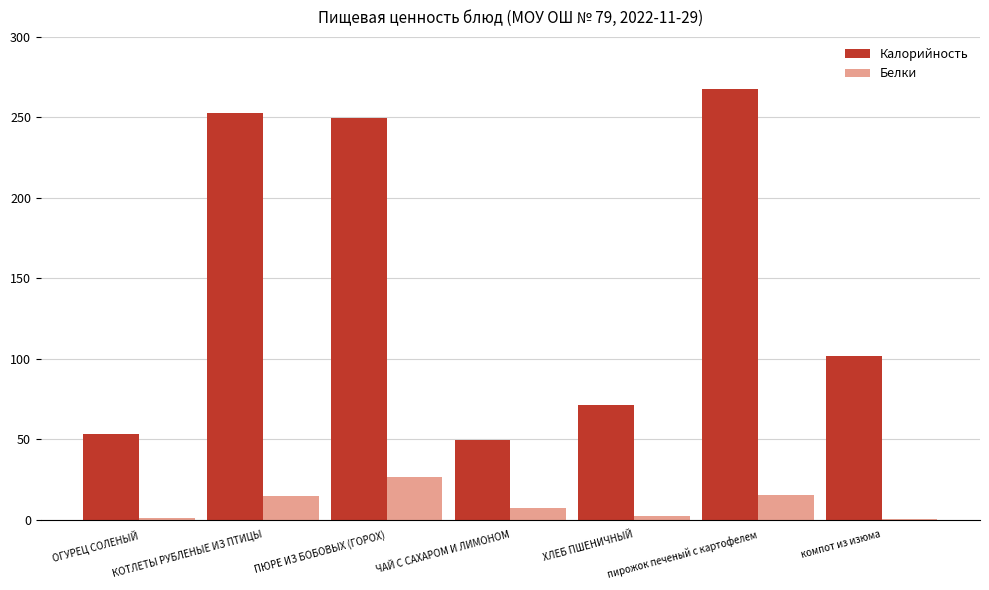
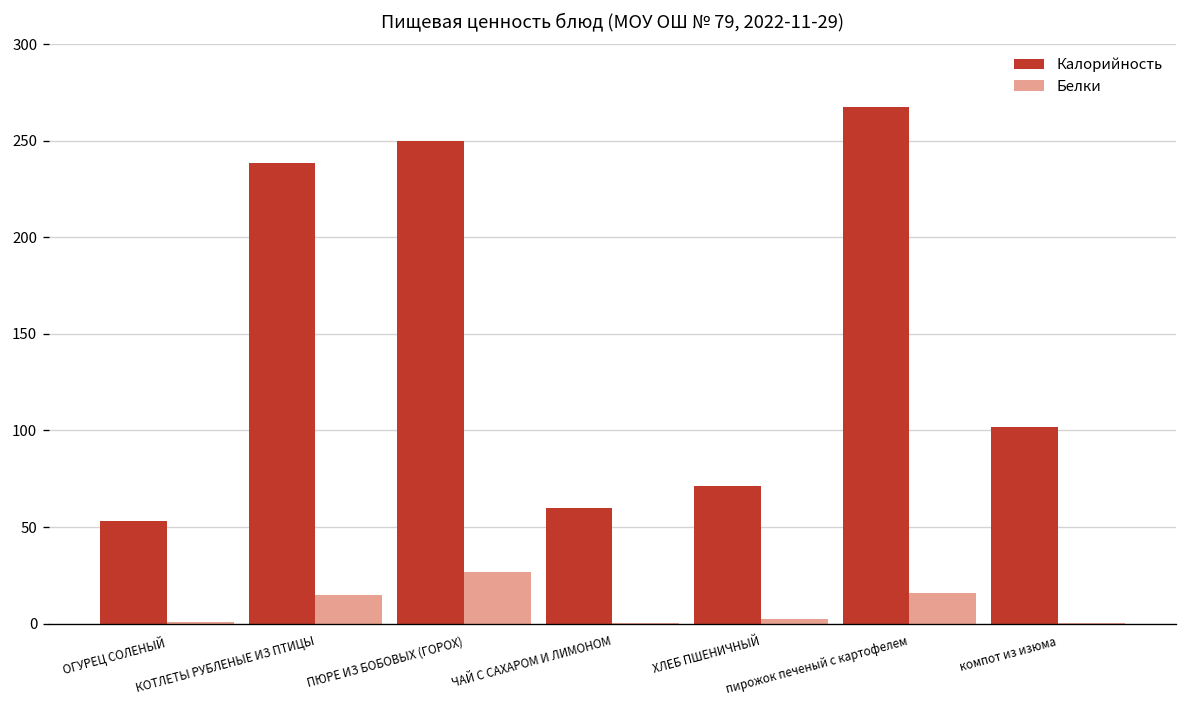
  {
    "Калорийность": {
      "ОГУРЕЦ СОЛЕНЫЙ": 53,
-     "КОТЛЕТЫ РУБЛЕНЫЕ ИЗ ПТИЦЫ": 253,
+     "КОТЛЕТЫ РУБЛЕНЫЕ ИЗ ПТИЦЫ": 239,
      "ПЮРЕ ИЗ БОБОВЫХ (ГОРОХ)": 250,
-     "ЧАЙ С САХАРОМ И ЛИМОНОМ": 49,
+     "ЧАЙ С САХАРОМ И ЛИМОНОМ": 60,
      "ХЛЕБ ПШЕНИЧНЫЙ": 71,
      "пирожок печеный с картофелем": 268,
      "компот из изюма": 102
    },
    "Белки": {
      "КОТЛЕТЫ РУБЛЕНЫЕ ИЗ ПТИЦЫ": 15,
      "ПЮРЕ ИЗ БОБОВЫХ (ГОРОХ)": 27,
-     "ЧАЙ С САХАРОМ И ЛИМОНОМ": 7,
+     "ЧАЙ С САХАРОМ И ЛИМОНОМ": 0,
      "ХЛЕБ ПШЕНИЧНЫЙ": 2,
      "пирожок печеный с картофелем": 16
    }
  }
